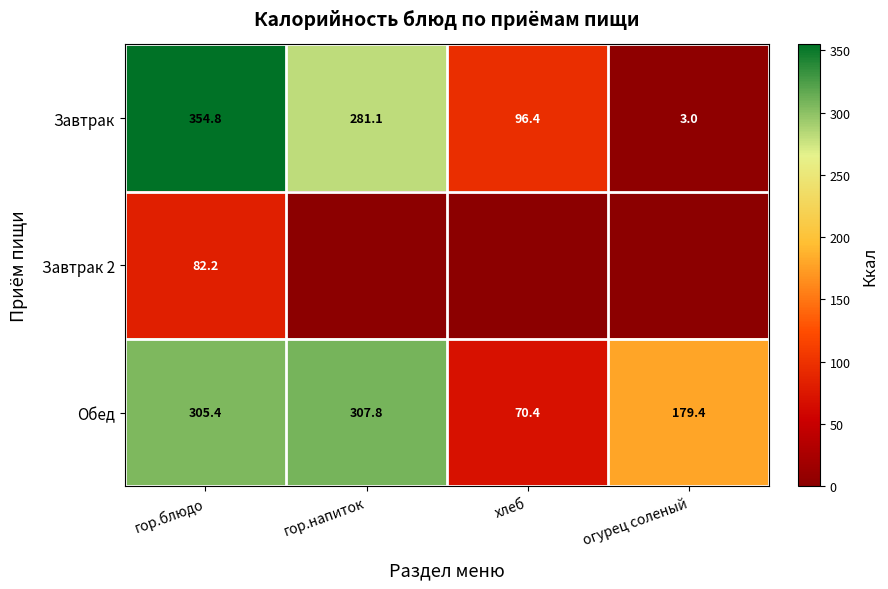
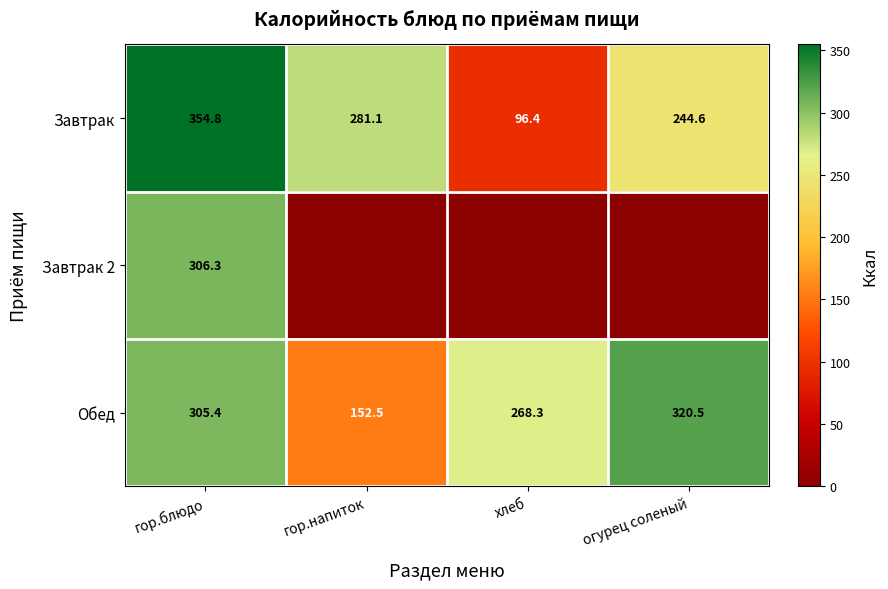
  {
    "Завтрак": {
      "гор.блюдо": 354.8,
      "гор.напиток": 281.1,
      "хлеб": 96.4,
-     "огурец соленый": 3.0
+     "огурец соленый": 244.6
    },
    "Завтрак 2": {
-     "гор.блюдо": 82.2
+     "гор.блюдо": 306.3
    },
    "Обед": {
      "гор.блюдо": 305.4,
-     "гор.напиток": 307.8,
-     "хлеб": 70.4,
-     "огурец соленый": 179.4
+     "гор.напиток": 152.5,
+     "хлеб": 268.3,
+     "огурец соленый": 320.5
    }
  }
